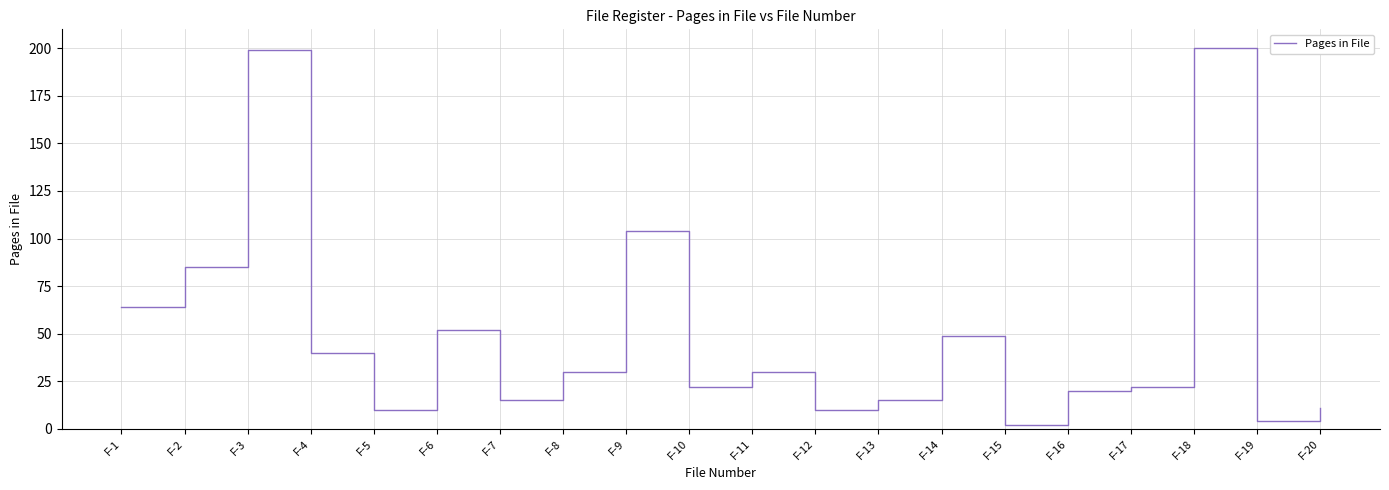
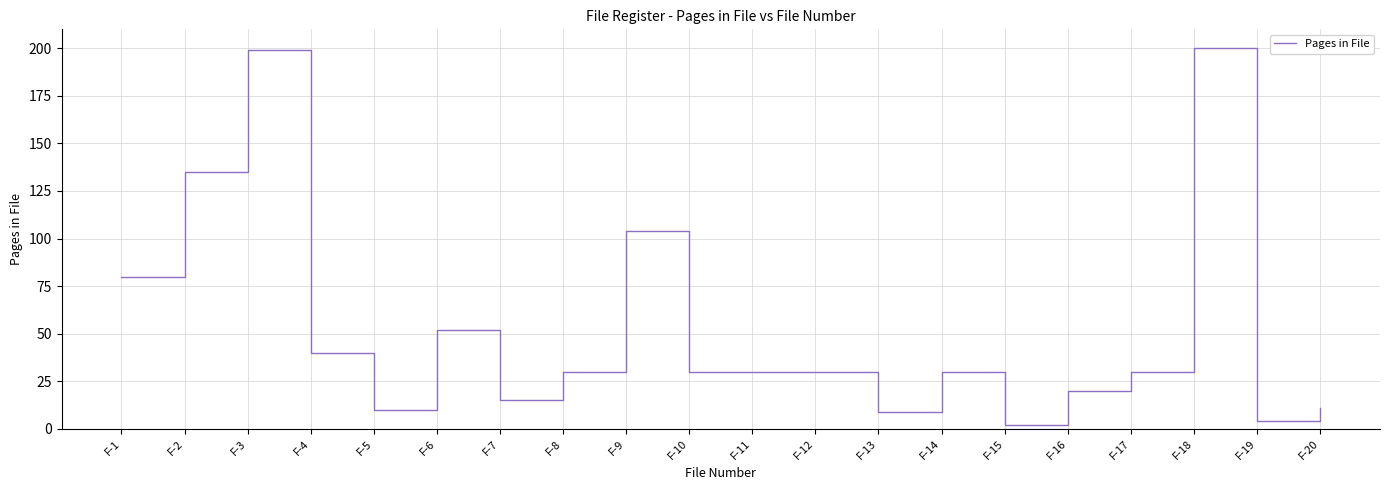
  {
-   "F-1": 64,
-   "F-2": 85,
+   "F-1": 80,
+   "F-2": 135,
    "F-3": 199,
    "F-4": 40,
    "F-5": 10,
    "F-6": 52,
    "F-7": 15,
    "F-8": 30,
    "F-9": 104,
-   "F-10": 22,
+   "F-10": 30,
    "F-11": 30,
-   "F-12": 10,
-   "F-13": 15,
-   "F-14": 49,
+   "F-12": 30,
+   "F-13": 9,
+   "F-14": 30,
    "F-15": 2,
    "F-16": 20,
-   "F-17": 22,
+   "F-17": 30,
    "F-18": 200,
    "F-19": 4,
    "F-20": 11
  }
